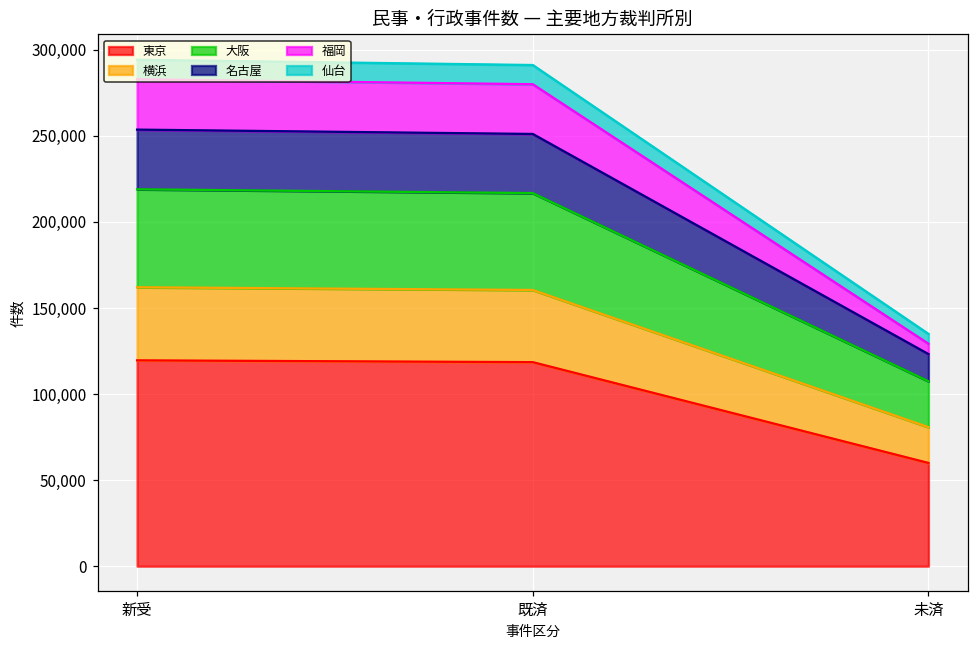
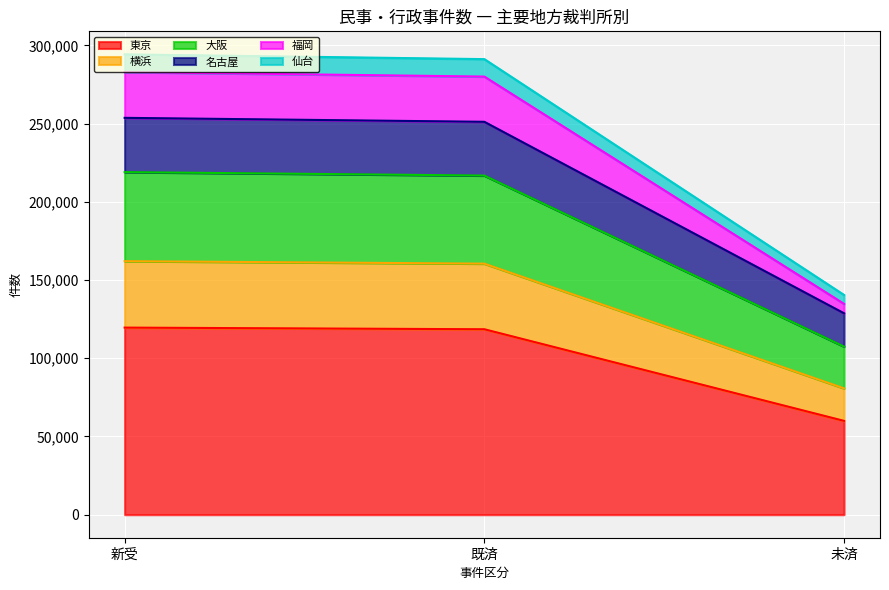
  {
    "東京": {
      "新受": "120,000",
      "既済": "119,000",
      "未済": "60,000"
    },
    "横浜": {
      "新受": "42,000",
      "既済": "42,000",
      "未済": "21,000"
    },
    "大阪": {
      "新受": "57,000",
      "既済": "56,000",
      "未済": "27,000"
    },
    "名古屋": {
      "新受": "35,000",
      "既済": "34,000",
-     "未済": "16,000"
+     "未済": "21,000"
    },
    "福岡": {
      "新受": "29,000",
      "既済": "29,000",
      "未済": "6,000"
    },
    "仙台": {
      "既済": "11,000",
      "未済": "6,000"
    }
  }
